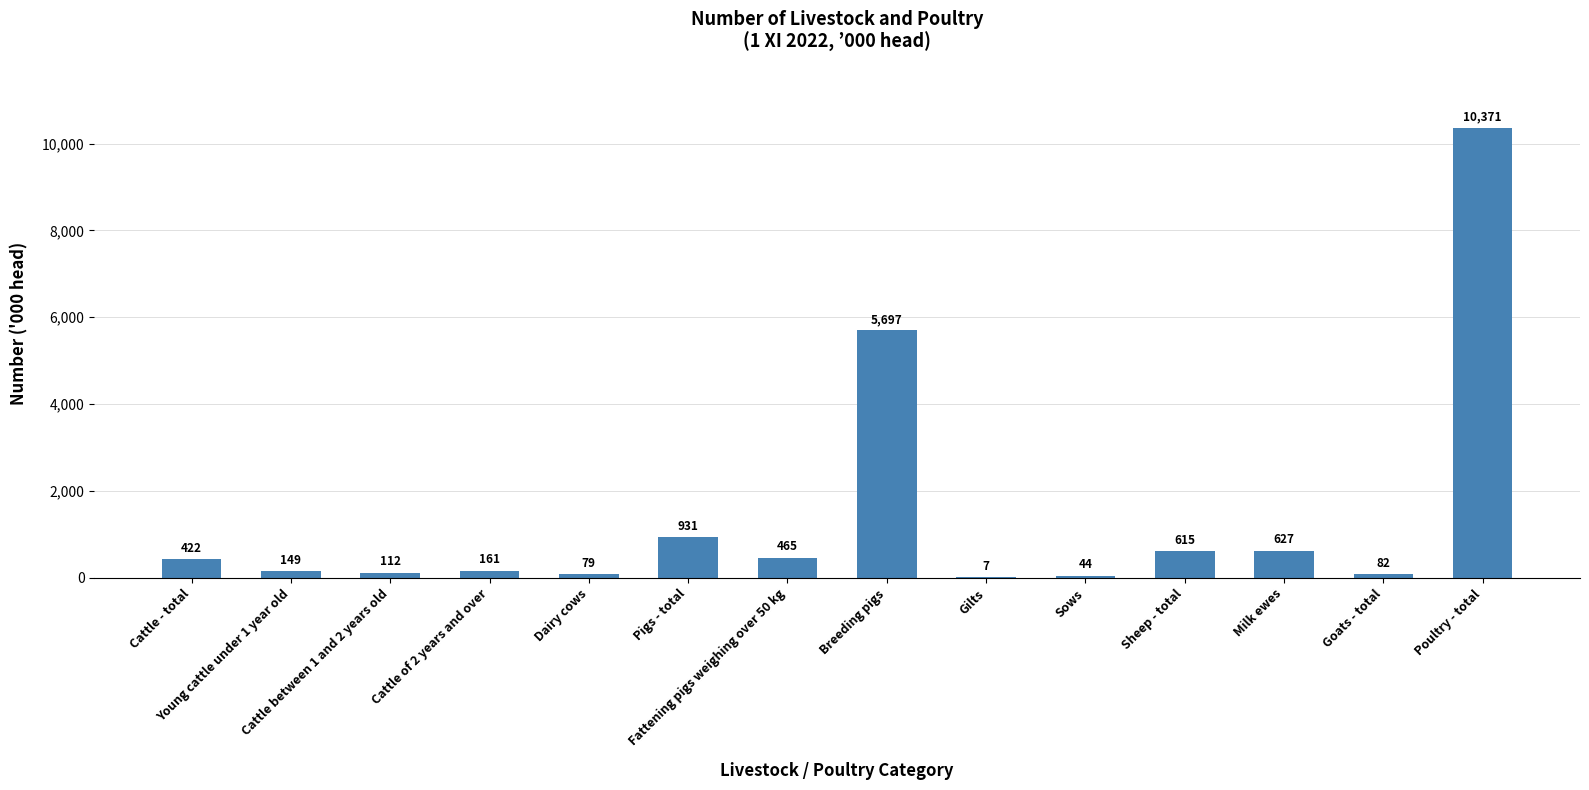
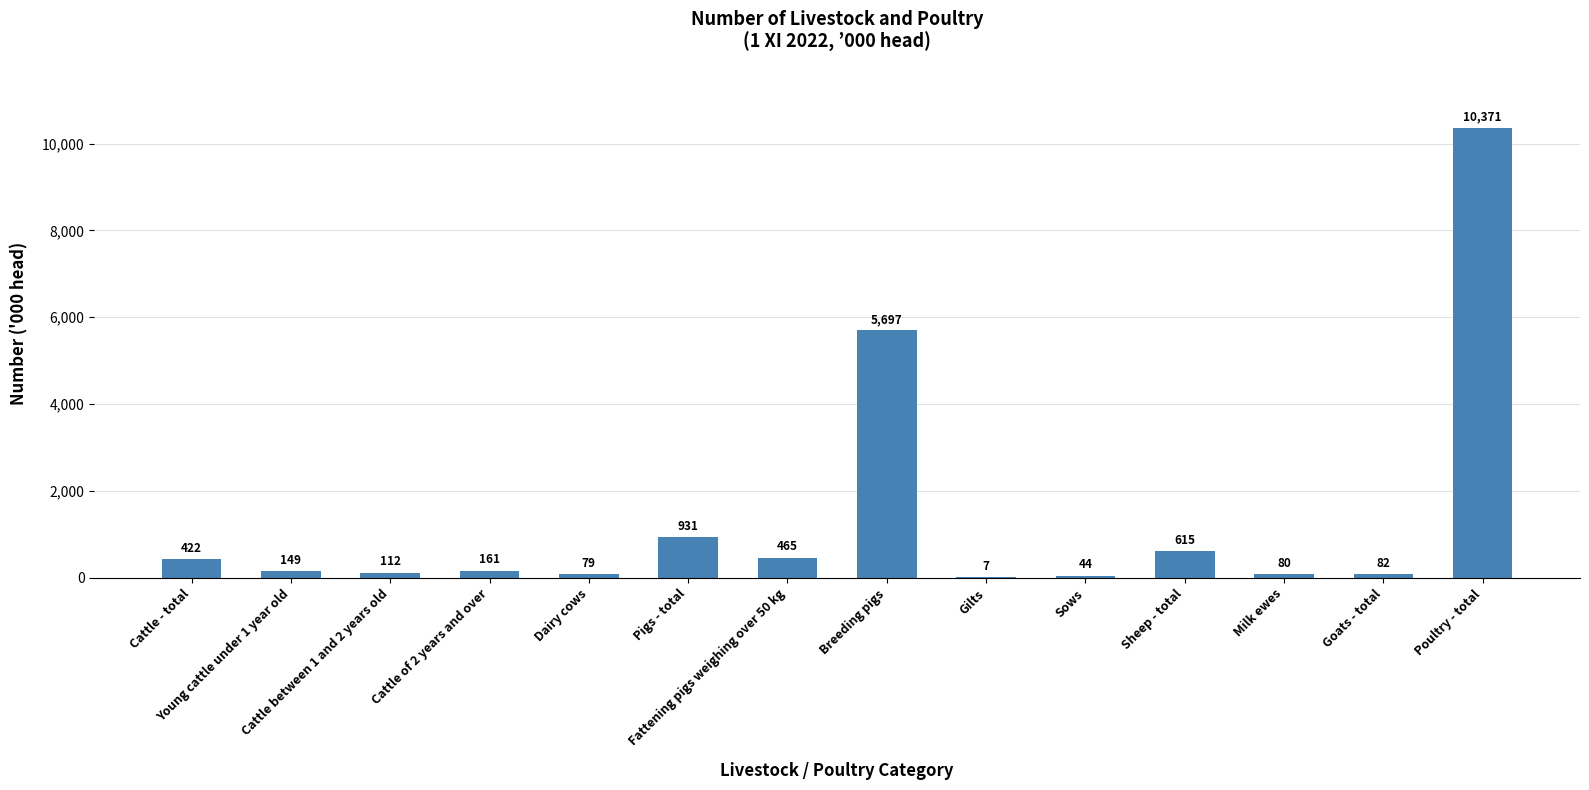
  {
    "Cattle - total": "422",
    "Young cattle under 1 year old": "149",
    "Cattle between 1 and 2 years old": "112",
    "Cattle of 2 years and over": "161",
    "Dairy cows": "79",
    "Pigs - total": "931",
    "Fattening pigs weighing over 50 kg": "465",
    "Breeding pigs": "5,697",
    "Gilts": "7",
    "Sows": "44",
    "Sheep - total": "615",
-   "Milk ewes": "627",
+   "Milk ewes": "80",
    "Goats - total": "82",
    "Poultry - total": "10,371"
  }
